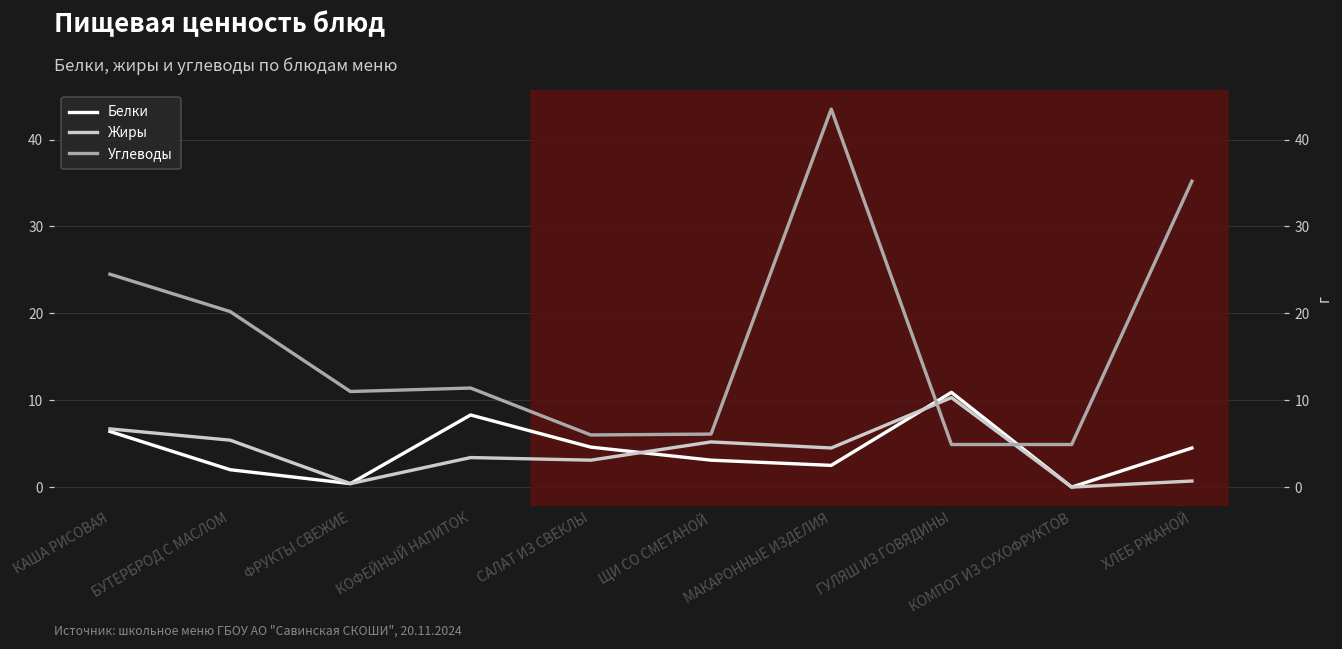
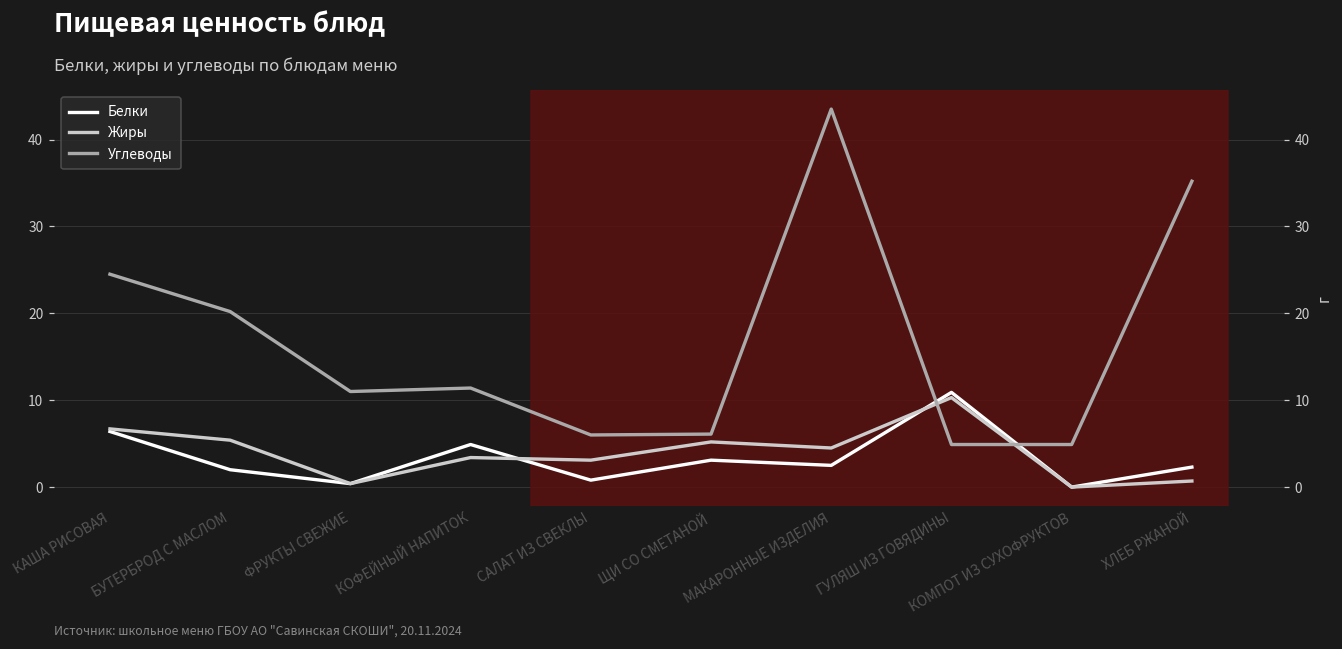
  {
    "Белки": {
      "БУТЕРБРОД С МАСЛОМ": 2,
-     "КОФЕЙНЫЙ НАПИТОК": 8,
-     "САЛАТ ИЗ СВЕКЛЫ": 5,
+     "КОФЕЙНЫЙ НАПИТОК": 5,
+     "САЛАТ ИЗ СВЕКЛЫ": 1,
      "ЩИ СО СМЕТАНОЙ": 3,
      "МАКАРОННЫЕ ИЗДЕЛИЯ": 3,
      "ГУЛЯШ ИЗ ГОВЯДИНЫ": 11,
-     "ХЛЕБ РЖАНОЙ": 5
+     "ХЛЕБ РЖАНОЙ": 2
    }
  }
